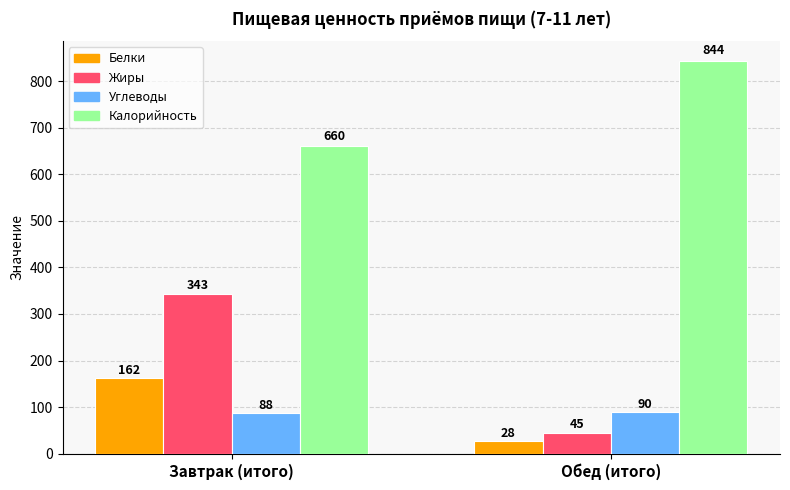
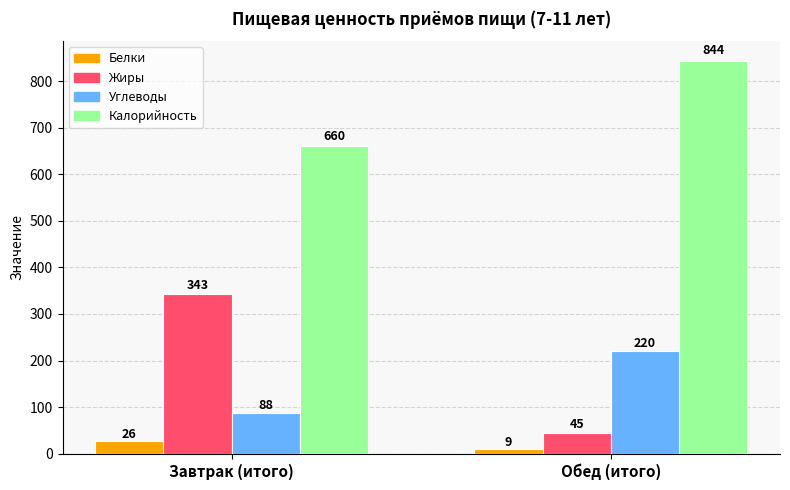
  {
    "Белки": {
-     "Завтрак (итого)": 162,
-     "Обед (итого)": 28
+     "Завтрак (итого)": 26,
+     "Обед (итого)": 9
    },
    "Жиры": {
      "Завтрак (итого)": 343,
      "Обед (итого)": 45
    },
    "Углеводы": {
      "Завтрак (итого)": 88,
-     "Обед (итого)": 90
+     "Обед (итого)": 220
    },
    "Калорийность": {
      "Завтрак (итого)": 660,
      "Обед (итого)": 844
    }
  }
